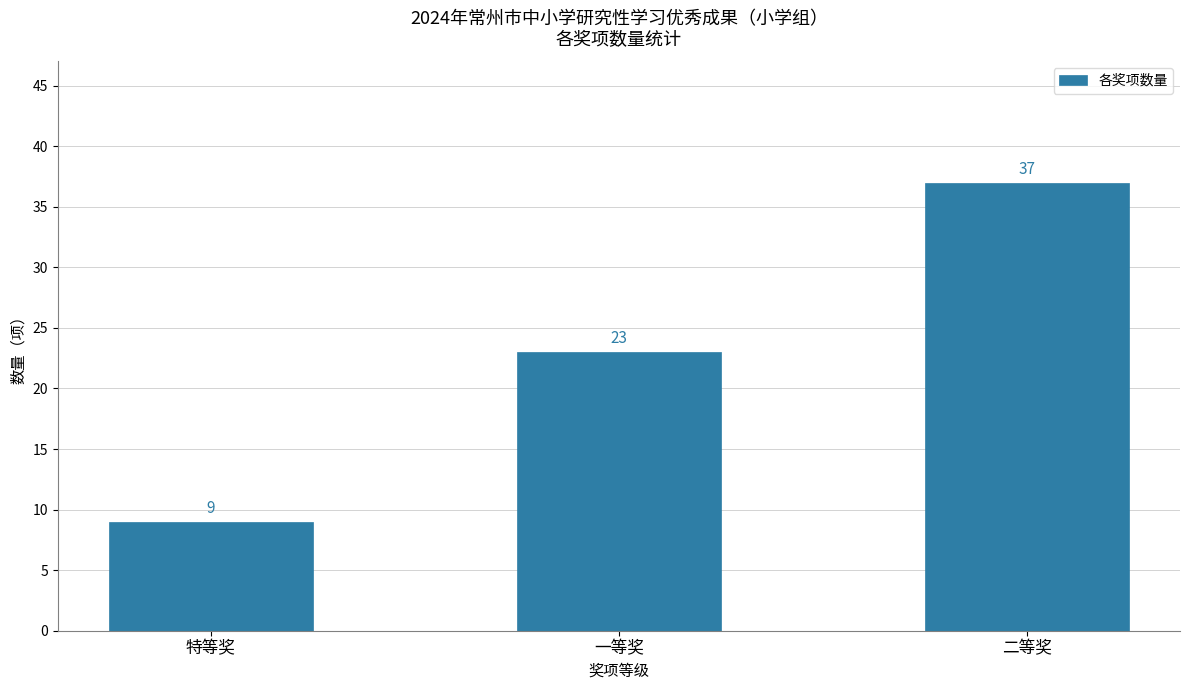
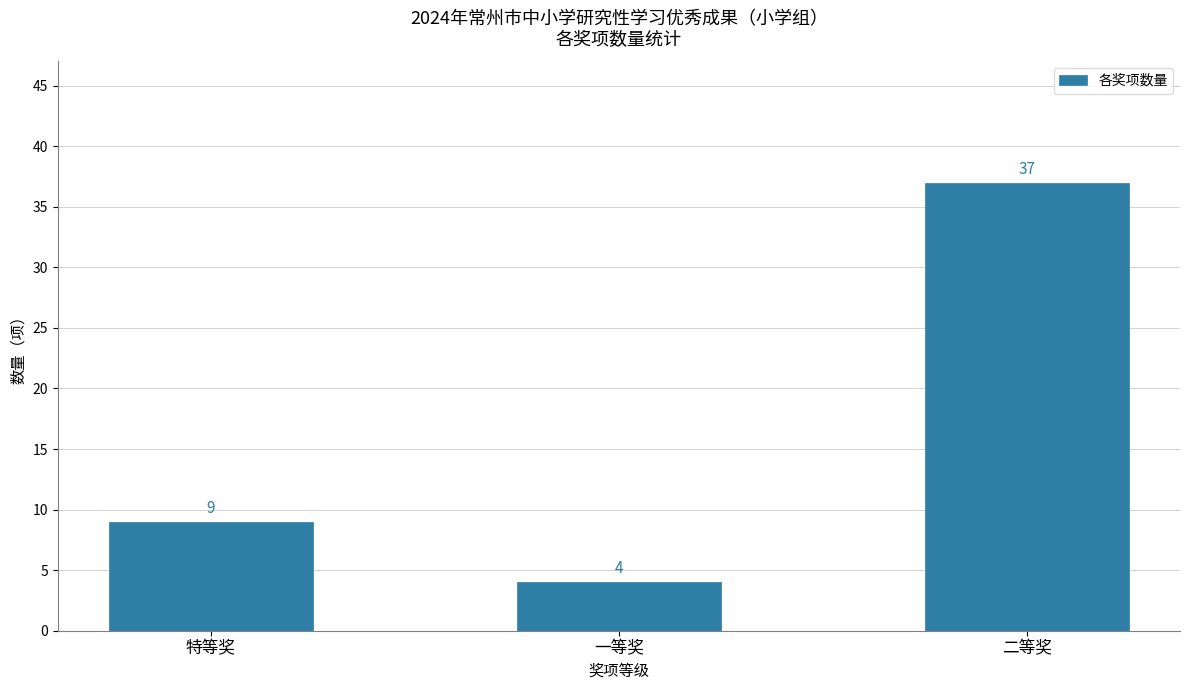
  {
    "特等奖": 9,
-   "一等奖": 23,
+   "一等奖": 4,
    "二等奖": 37
  }
